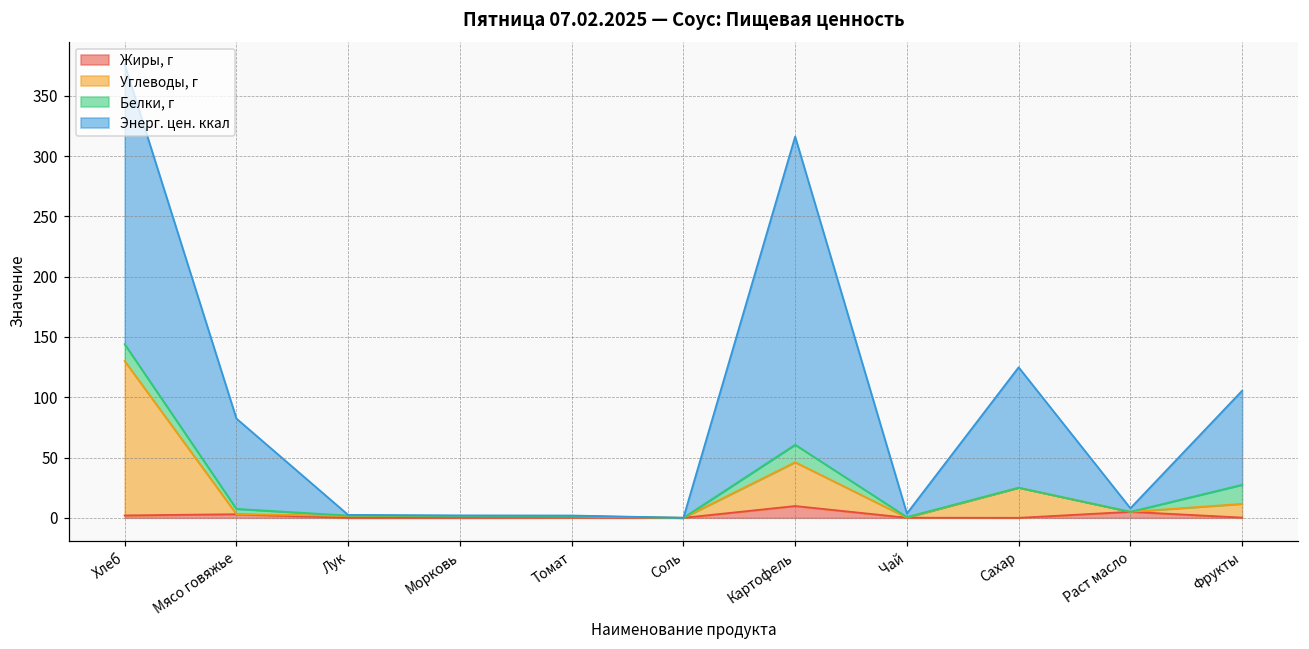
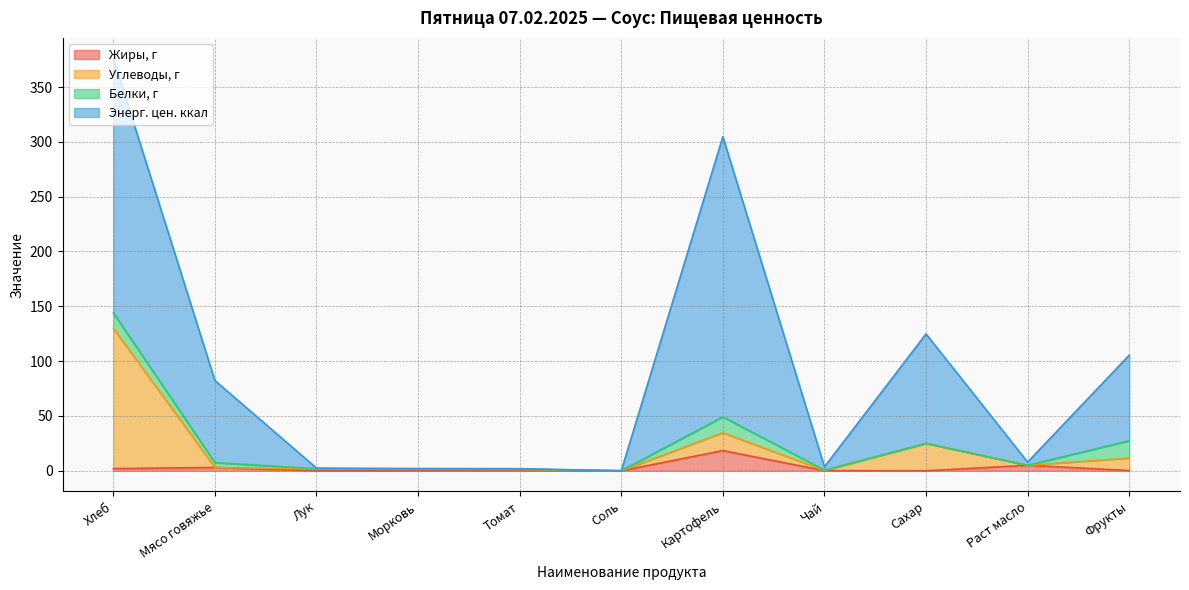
  {
    "Жиры, г": {
      "Хлеб": 2,
-     "Картофель": 10,
+     "Картофель": 18,
      "Сахар": 0,
      "Фрукты": 0
    },
    "Углеводы, г": {
      "Хлеб": 128,
-     "Картофель": 36,
+     "Картофель": 16,
      "Фрукты": 11
    },
    "Белки, г": {
      "Хлеб": 14,
      "Мясо говяжье": 4,
      "Картофель": 15,
      "Фрукты": 16
    },
    "Энерг. цен. ккал": {
      "Мясо говяжье": 75,
      "Картофель": 256,
      "Чай": 3,
      "Сахар": 100,
      "Раст масло": 3,
      "Фрукты": 78
    }
  }
